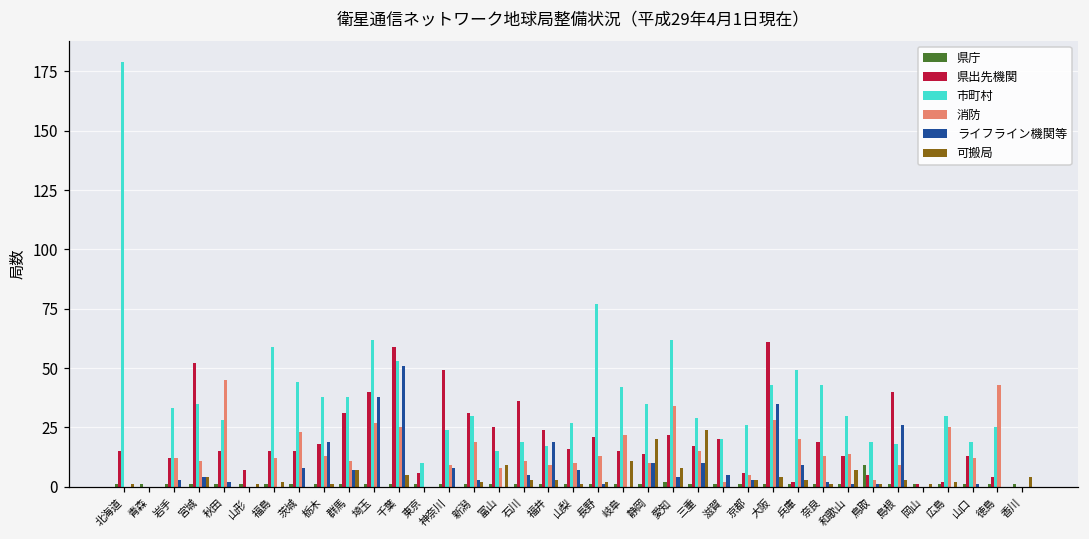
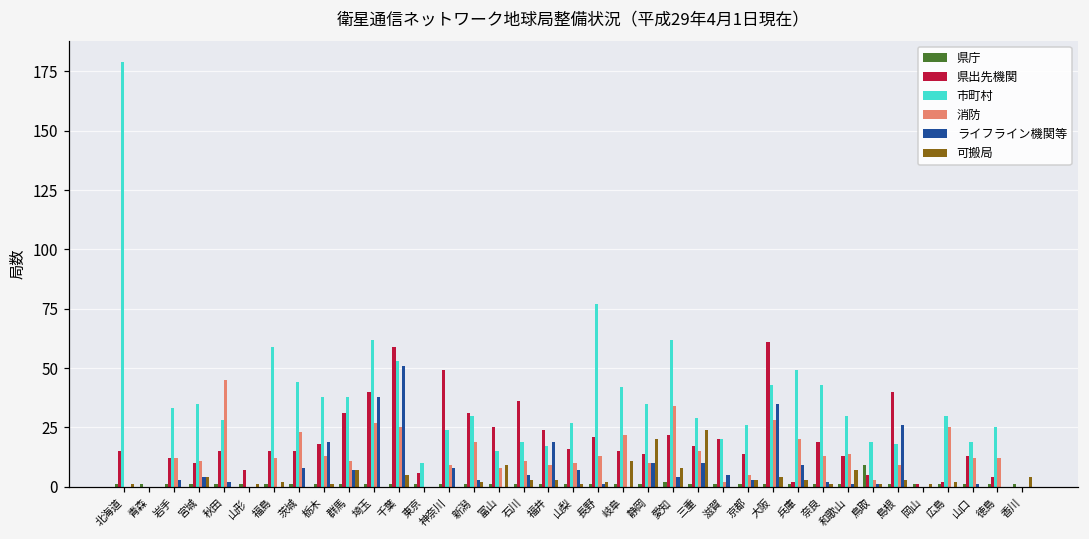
  {
    "県庁": {
      "愛知": 2,
      "鳥取": 9
    },
    "県出先機関": {
      "北海道": 15,
      "青森": 0,
      "岩手": 12,
-     "宮城": 52,
+     "宮城": 10,
      "秋田": 15,
      "山形": 7,
      "福島": 15,
      "茨城": 15,
      "栃木": 18,
      "群馬": 31,
      "埼玉": 40,
      "千葉": 59,
      "東京": 6,
      "神奈川": 49,
      "新潟": 31,
      "富山": 25,
      "石川": 36,
      "福井": 24,
      "山梨": 16,
      "長野": 21,
      "岐阜": 15,
      "静岡": 14,
      "愛知": 22,
      "三重": 17,
      "滋賀": 20,
-     "京都": 6,
+     "京都": 14,
      "大阪": 61,
      "兵庫": 2,
      "奈良": 19,
      "和歌山": 13,
      "鳥取": 5,
      "島根": 40,
      "広島": 2,
      "山口": 13,
      "徳島": 4,
      "香川": 0
    },
    "市町村": {
      "北海道": 179,
      "青森": 0,
      "岩手": 33,
      "宮城": 35,
      "秋田": 28,
      "山形": 0,
      "福島": 59,
      "茨城": 44,
      "栃木": 38,
      "群馬": 38,
      "埼玉": 62,
      "千葉": 53,
      "東京": 10,
      "神奈川": 24,
      "新潟": 30,
      "富山": 15,
      "石川": 19,
      "福井": 17,
      "山梨": 27,
      "長野": 77,
      "岐阜": 42,
      "静岡": 35,
      "愛知": 62,
      "三重": 29,
      "滋賀": 20,
      "京都": 26,
      "大阪": 43,
      "兵庫": 49,
      "奈良": 43,
      "和歌山": 30,
      "鳥取": 19,
      "島根": 18,
      "岡山": 0,
      "広島": 30,
      "山口": 19,
      "徳島": 25,
      "香川": 0
    },
    "消防": {
      "北海道": 0,
      "青森": 0,
      "岩手": 12,
      "宮城": 11,
      "秋田": 45,
      "山形": 0,
      "福島": 12,
      "茨城": 23,
      "栃木": 13,
      "群馬": 11,
      "埼玉": 27,
      "千葉": 25,
      "東京": 0,
      "神奈川": 9,
      "新潟": 19,
      "富山": 8,
      "石川": 11,
      "福井": 9,
      "山梨": 10,
      "長野": 13,
      "岐阜": 22,
      "静岡": 10,
      "愛知": 34,
      "三重": 15,
      "滋賀": 2,
      "京都": 5,
      "大阪": 28,
      "兵庫": 20,
      "奈良": 13,
      "和歌山": 14,
      "鳥取": 3,
      "島根": 9,
      "岡山": 0,
      "広島": 25,
      "山口": 12,
-     "徳島": 43,
+     "徳島": 12,
      "香川": 0
    },
    "ライフライン機関等": {
      "北海道": 0,
      "青森": 0,
      "岩手": 3,
      "宮城": 4,
      "秋田": 2,
      "山形": 0,
      "福島": 0,
      "茨城": 8,
      "栃木": 19,
      "群馬": 7,
      "埼玉": 38,
      "千葉": 51,
      "東京": 0,
      "神奈川": 8,
      "新潟": 3,
      "富山": 0,
      "石川": 5,
      "福井": 19,
      "山梨": 7,
      "岐阜": 0,
      "静岡": 10,
      "愛知": 4,
      "三重": 10,
      "滋賀": 5,
      "京都": 3,
      "大阪": 35,
      "兵庫": 9,
      "奈良": 2,
      "島根": 26,
      "岡山": 0,
      "広島": 0,
      "徳島": 0,
      "香川": 0
    },
    "可搬局": {
      "青森": 0,
      "岩手": 0,
      "宮城": 4,
      "秋田": 0,
      "福島": 2,
      "茨城": 0,
      "群馬": 7,
      "埼玉": 0,
      "千葉": 5,
      "東京": 0,
      "神奈川": 0,
      "新潟": 2,
      "富山": 9,
      "石川": 3,
      "福井": 3,
      "長野": 2,
      "岐阜": 11,
      "静岡": 20,
      "愛知": 8,
      "三重": 24,
      "滋賀": 0,
      "京都": 3,
      "大阪": 4,
      "兵庫": 3,
      "和歌山": 7,
      "島根": 3,
      "広島": 2,
      "山口": 0,
      "徳島": 0,
      "香川": 4
    }
  }
